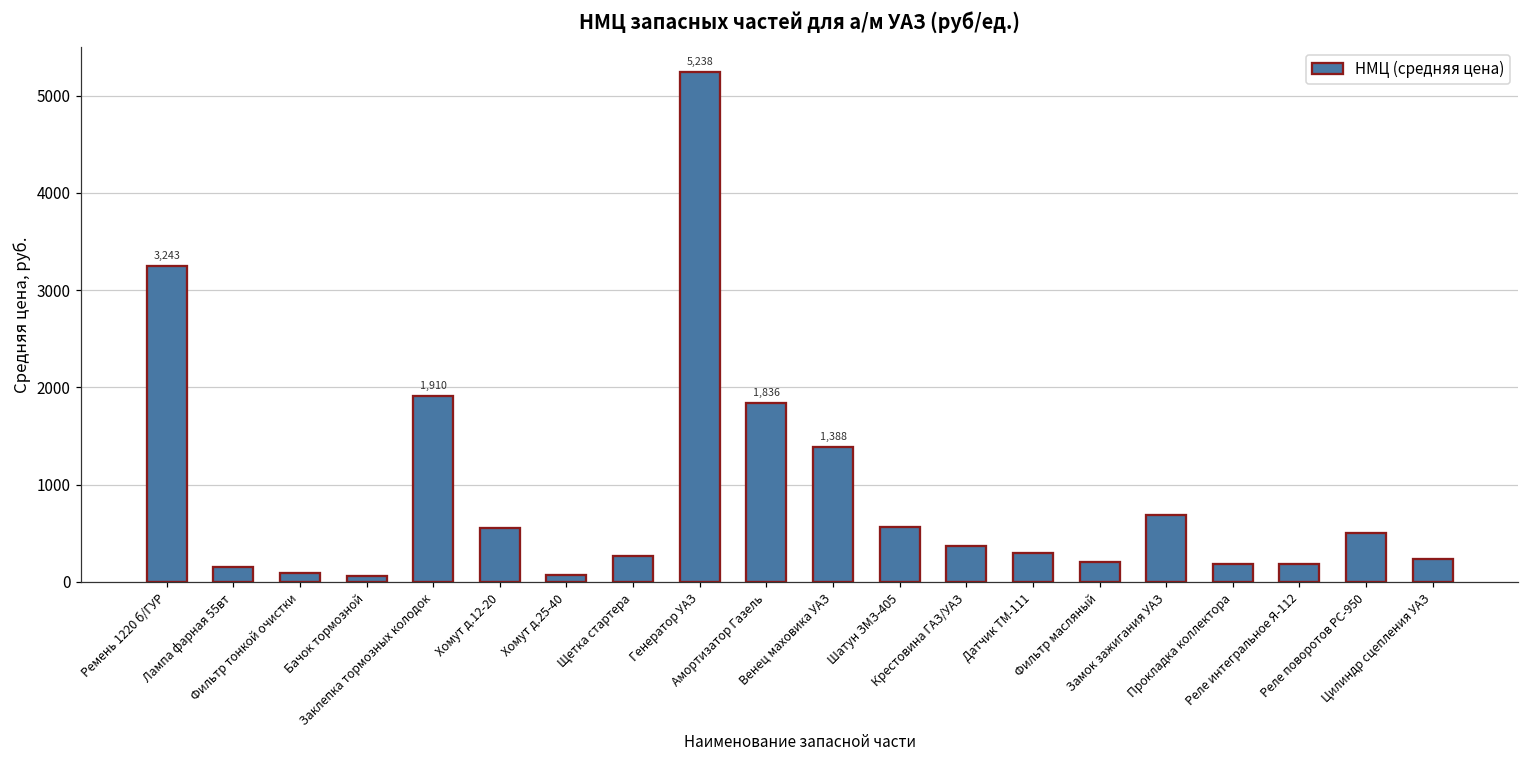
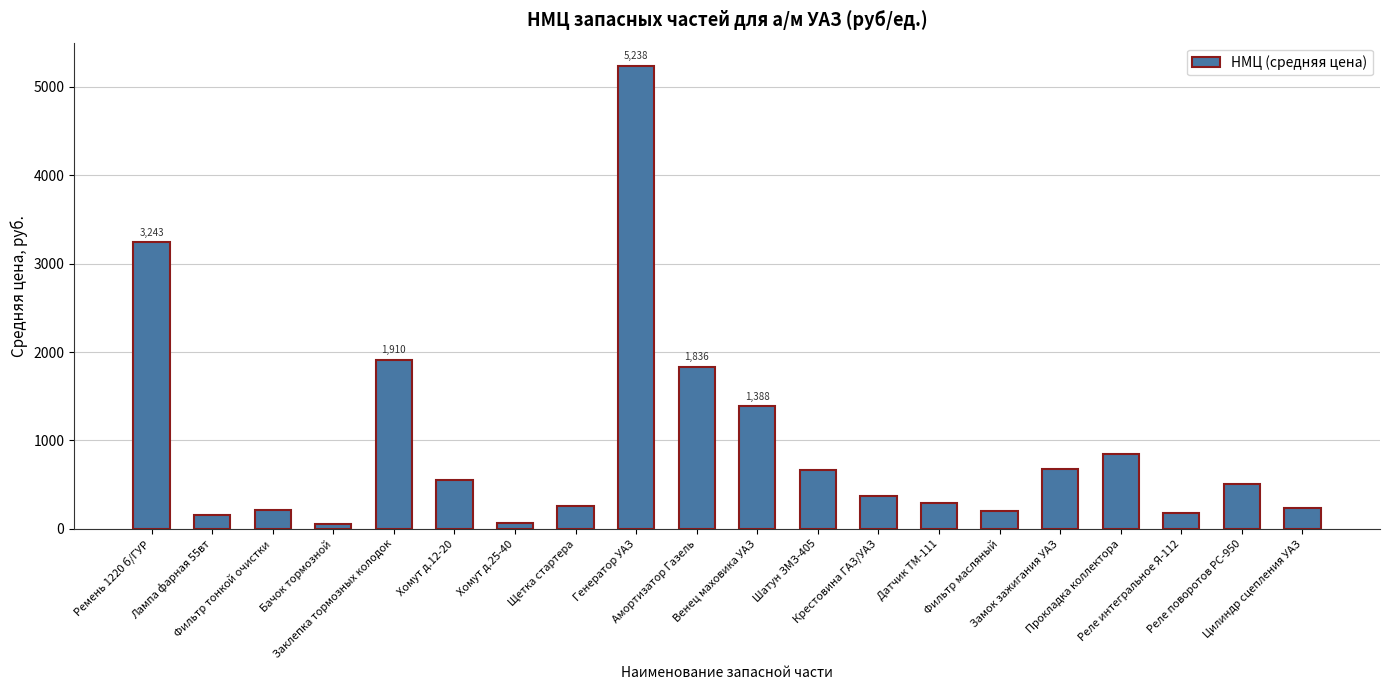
  {
    "Лампа фарная 55вт": 200,
-   "Фильтр тонкой очистки": 100,
+   "Фильтр тонкой очистки": 200,
    "Бачок тормозной": 100,
    "Хомут д.12-20": 600,
    "Хомут д.25-40": 100,
    "Щетка стартера": 300,
-   "Шатун ЗМЗ-405": 600,
+   "Шатун ЗМЗ-405": 700,
    "Крестовина ГАЗ/УАЗ": 400,
    "Датчик ТМ-111": 300,
    "Фильтр масляный": 200,
    "Замок зажигания УАЗ": 700,
-   "Прокладка коллектора": 200,
+   "Прокладка коллектора": 800,
    "Реле интегральное Я-112": 200,
    "Реле поворотов РС-950": 500,
    "Цилиндр сцепления УАЗ": 200
  }
